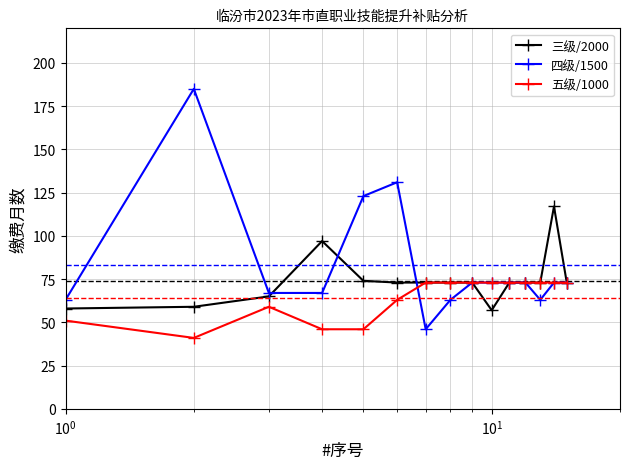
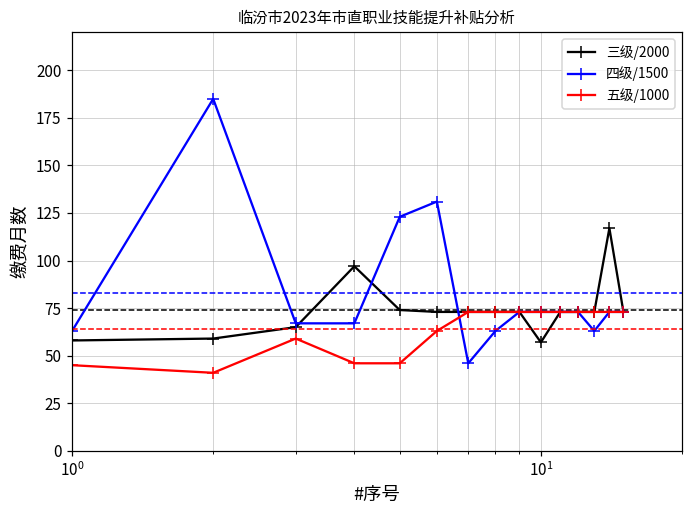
  {
    "三级/2000": {
      "10^0": 58,
      "10^1": 57
    },
    "四级/1500": {
      "10^0": 63
    },
    "五级/1000": {
-     "10^0": 51
+     "10^0": 45
    }
  }
